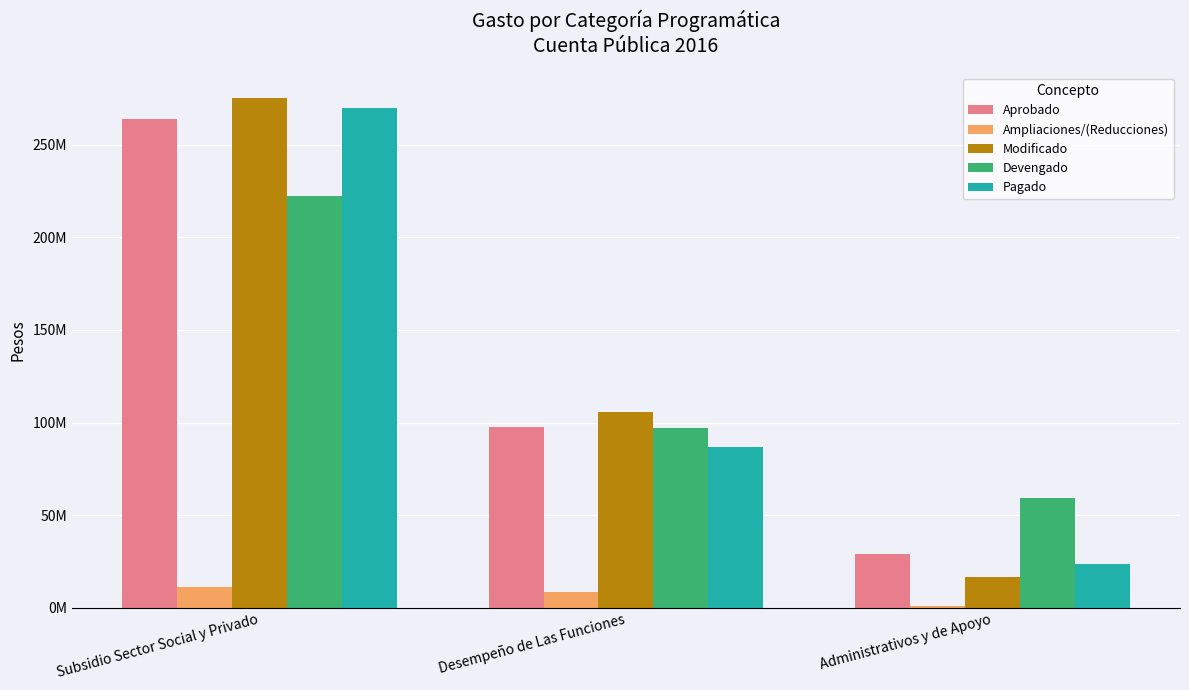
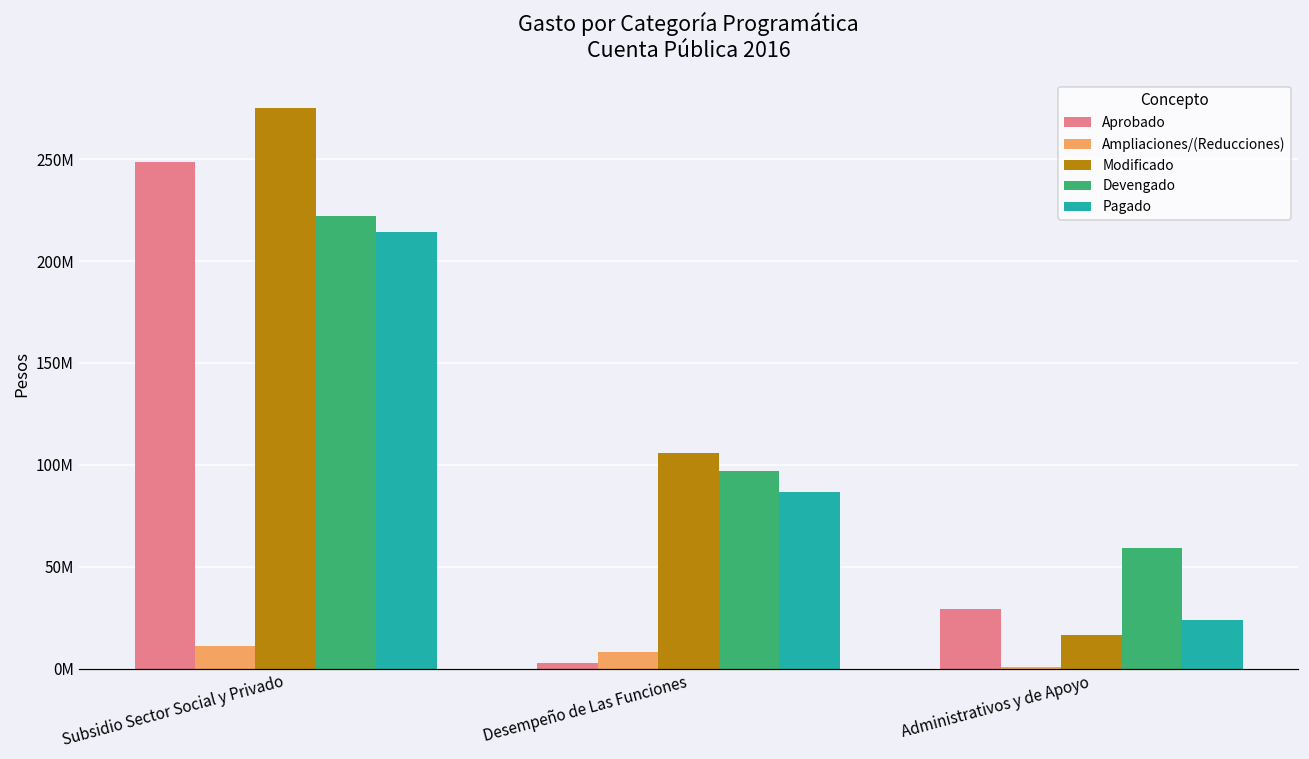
  {
    "Aprobado": {
-     "Subsidio Sector Social y Privado": 264000000,
-     "Desempeño de Las Funciones": 98000000,
+     "Subsidio Sector Social y Privado": 248000000,
+     "Desempeño de Las Funciones": 3000000,
      "Administrativos y de Apoyo": 29000000
    },
    "Ampliaciones/(Reducciones)": {
      "Subsidio Sector Social y Privado": 11000000,
      "Desempeño de Las Funciones": 8000000
    },
    "Modificado": {
      "Subsidio Sector Social y Privado": 275000000,
      "Desempeño de Las Funciones": 106000000,
      "Administrativos y de Apoyo": 16000000
    },
    "Devengado": {
      "Subsidio Sector Social y Privado": 222000000,
      "Desempeño de Las Funciones": 97000000,
      "Administrativos y de Apoyo": 59000000
    },
    "Pagado": {
-     "Subsidio Sector Social y Privado": 270000000,
+     "Subsidio Sector Social y Privado": 214000000,
      "Desempeño de Las Funciones": 87000000,
      "Administrativos y de Apoyo": 24000000
    }
  }
